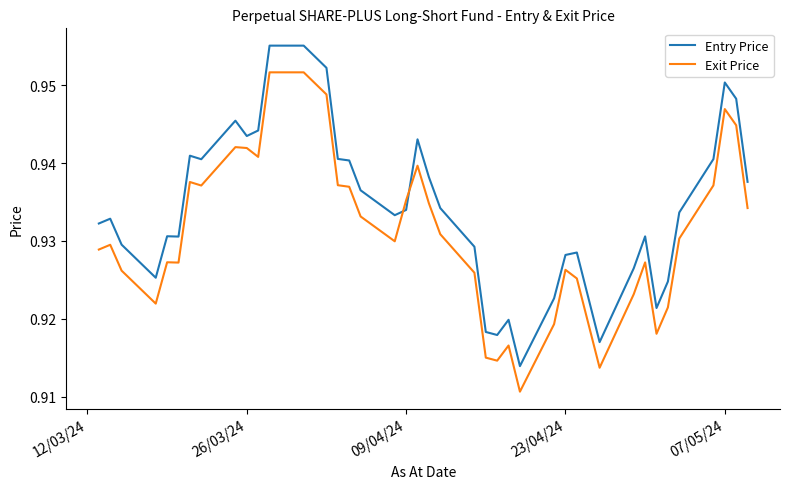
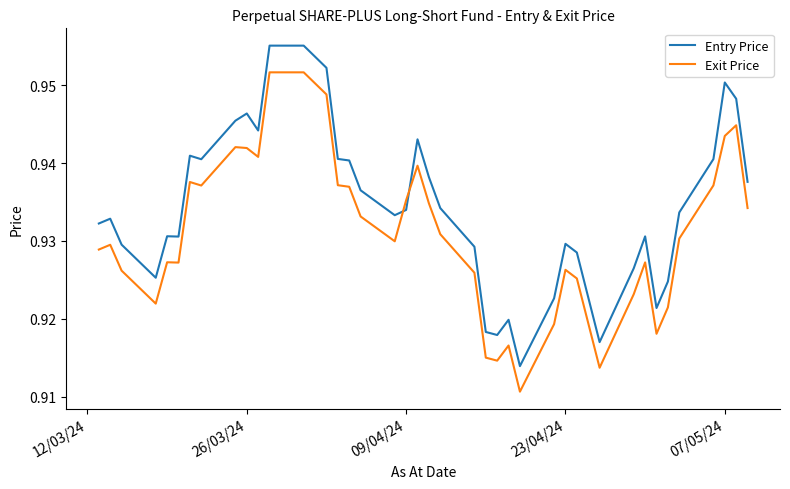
  {
    "Entry Price": {
-     "26/03/24": 0.943,
+     "26/03/24": 0.946,
      "09/04/24": 0.934,
-     "23/04/24": 0.928,
+     "23/04/24": 0.930,
      "07/05/24": 0.950
    },
    "Exit Price": {
      "26/03/24": 0.942,
      "09/04/24": 0.935,
      "23/04/24": 0.926,
-     "07/05/24": 0.947
+     "07/05/24": 0.944
    }
  }
